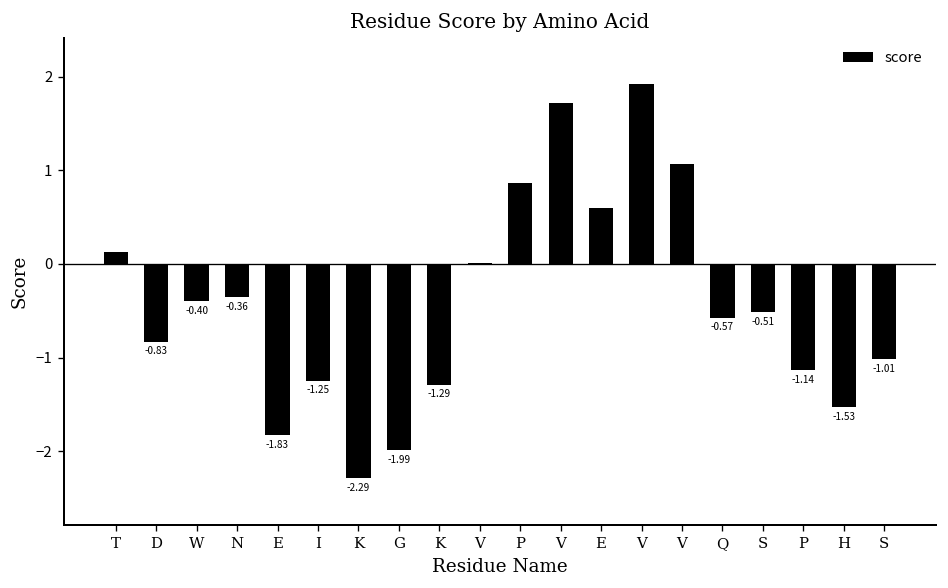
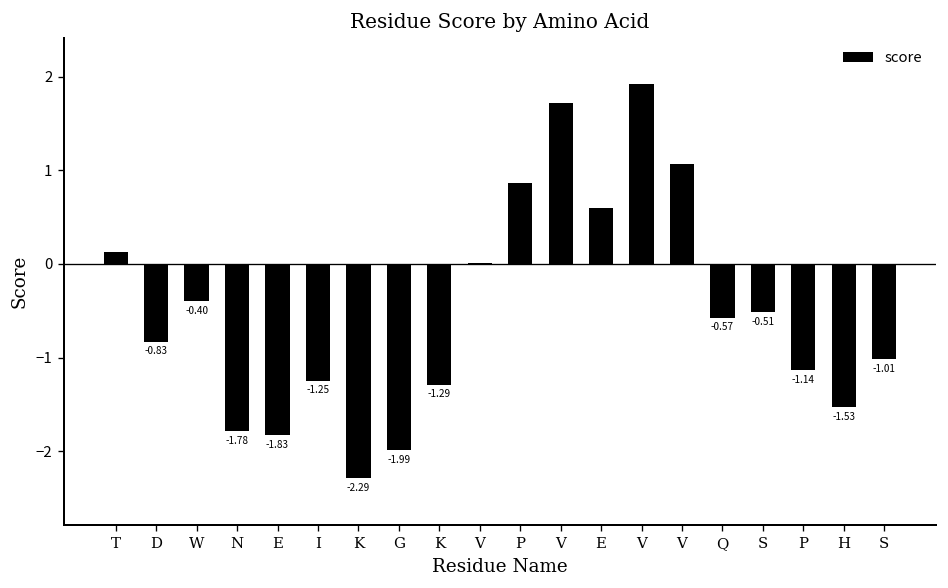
  {
    "D": -0.83,
    "W": -0.40,
-   "N": -0.36,
+   "N": -1.78,
    "I": -1.25,
    "G": -1.99,
    "Q": -0.57,
    "H": -1.53
  }
